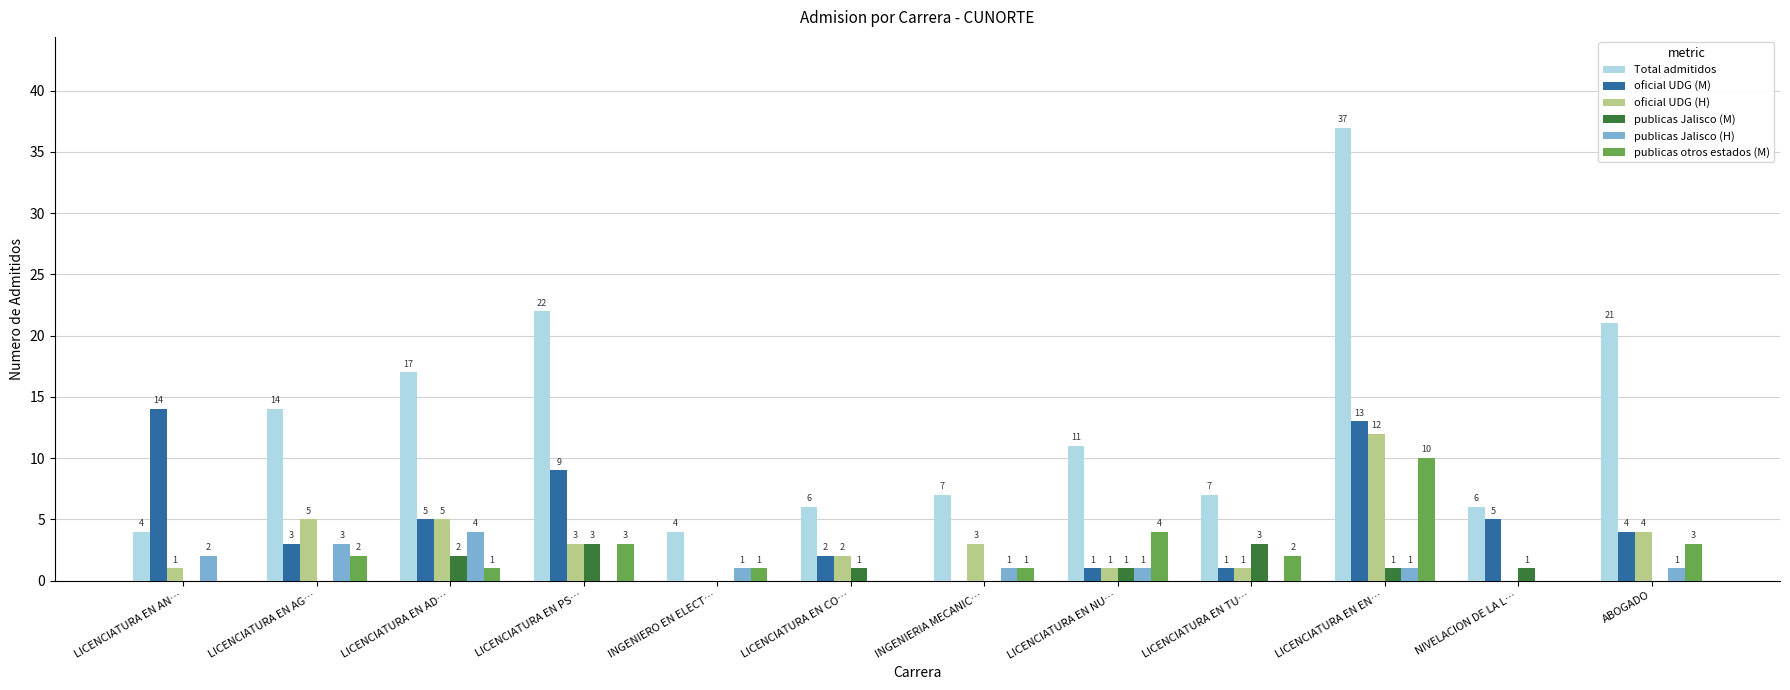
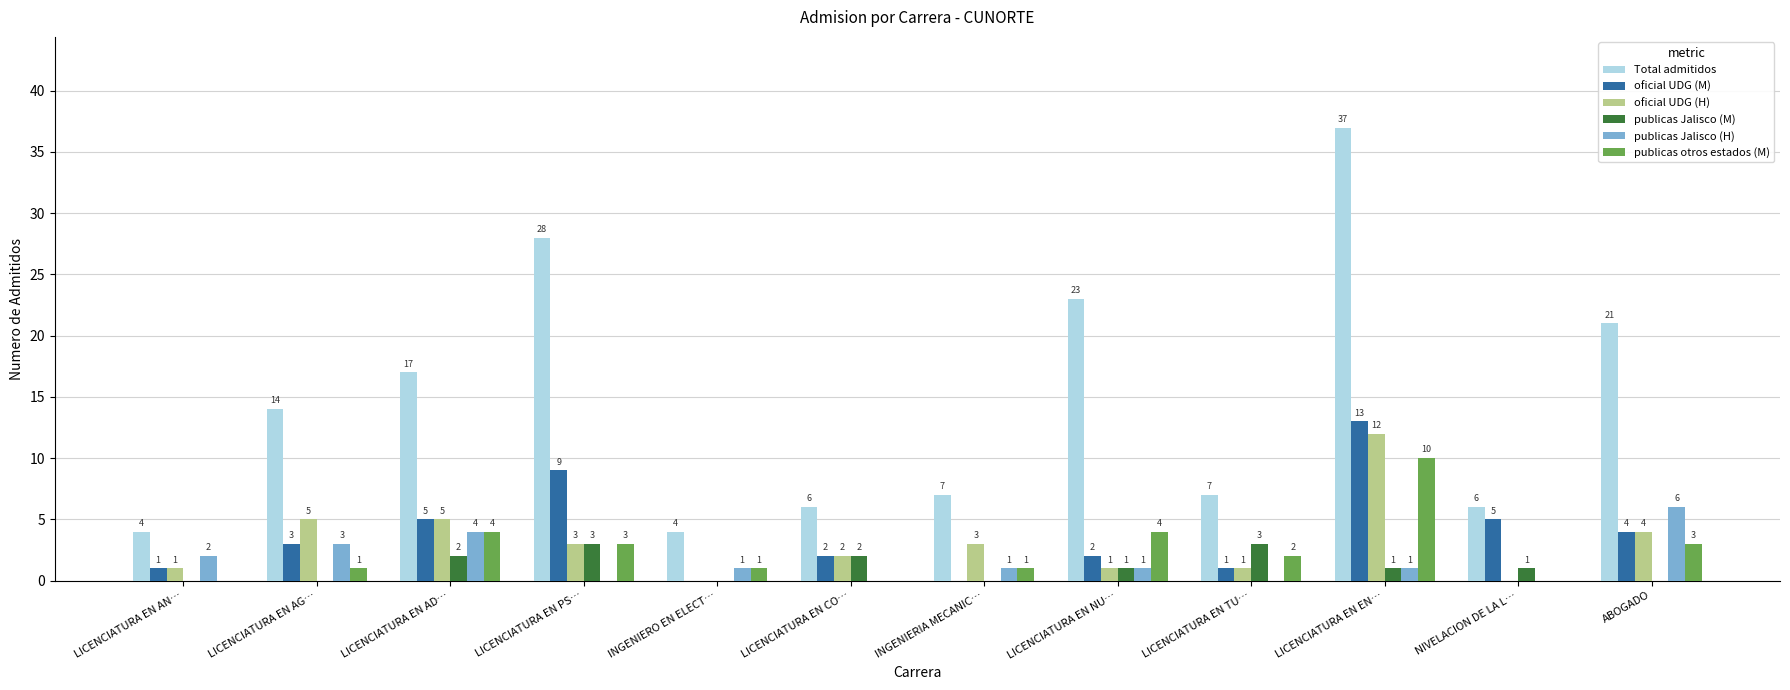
  {
    "Total admitidos": {
      "LICENCIATURA EN AN…": 4,
      "LICENCIATURA EN AG…": 14,
      "LICENCIATURA EN AD…": 17,
-     "LICENCIATURA EN PS…": 22,
+     "LICENCIATURA EN PS…": 28,
      "INGENIERO EN ELECT…": 4,
      "LICENCIATURA EN CO…": 6,
      "INGENIERIA MECANIC…": 7,
-     "LICENCIATURA EN NU…": 11,
+     "LICENCIATURA EN NU…": 23,
      "LICENCIATURA EN TU…": 7,
      "LICENCIATURA EN EN…": 37,
      "NIVELACION DE LA L…": 6,
      "ABOGADO": 21
    },
    "oficial UDG (M)": {
-     "LICENCIATURA EN AN…": 14,
+     "LICENCIATURA EN AN…": 1,
      "LICENCIATURA EN AG…": 3,
      "LICENCIATURA EN AD…": 5,
      "LICENCIATURA EN PS…": 9,
      "LICENCIATURA EN CO…": 2,
-     "LICENCIATURA EN NU…": 1,
+     "LICENCIATURA EN NU…": 2,
      "LICENCIATURA EN TU…": 1,
      "LICENCIATURA EN EN…": 13,
      "NIVELACION DE LA L…": 5,
      "ABOGADO": 4
    },
    "oficial UDG (H)": {
      "LICENCIATURA EN AN…": 1,
      "LICENCIATURA EN AG…": 5,
      "LICENCIATURA EN AD…": 5,
      "LICENCIATURA EN PS…": 3,
      "LICENCIATURA EN CO…": 2,
      "INGENIERIA MECANIC…": 3,
      "LICENCIATURA EN NU…": 1,
      "LICENCIATURA EN TU…": 1,
      "LICENCIATURA EN EN…": 12,
      "ABOGADO": 4
    },
    "publicas Jalisco (M)": {
      "LICENCIATURA EN AD…": 2,
      "LICENCIATURA EN PS…": 3,
-     "LICENCIATURA EN CO…": 1,
+     "LICENCIATURA EN CO…": 2,
      "LICENCIATURA EN NU…": 1,
      "LICENCIATURA EN TU…": 3,
      "LICENCIATURA EN EN…": 1,
      "NIVELACION DE LA L…": 1
    },
    "publicas Jalisco (H)": {
      "LICENCIATURA EN AN…": 2,
      "LICENCIATURA EN AG…": 3,
      "LICENCIATURA EN AD…": 4,
      "INGENIERO EN ELECT…": 1,
      "INGENIERIA MECANIC…": 1,
      "LICENCIATURA EN NU…": 1,
      "LICENCIATURA EN EN…": 1,
-     "ABOGADO": 1
+     "ABOGADO": 6
    },
    "publicas otros estados (M)": {
-     "LICENCIATURA EN AG…": 2,
-     "LICENCIATURA EN AD…": 1,
+     "LICENCIATURA EN AG…": 1,
+     "LICENCIATURA EN AD…": 4,
      "LICENCIATURA EN PS…": 3,
      "INGENIERO EN ELECT…": 1,
      "INGENIERIA MECANIC…": 1,
      "LICENCIATURA EN NU…": 4,
      "LICENCIATURA EN TU…": 2,
      "LICENCIATURA EN EN…": 10,
      "ABOGADO": 3
    }
  }
